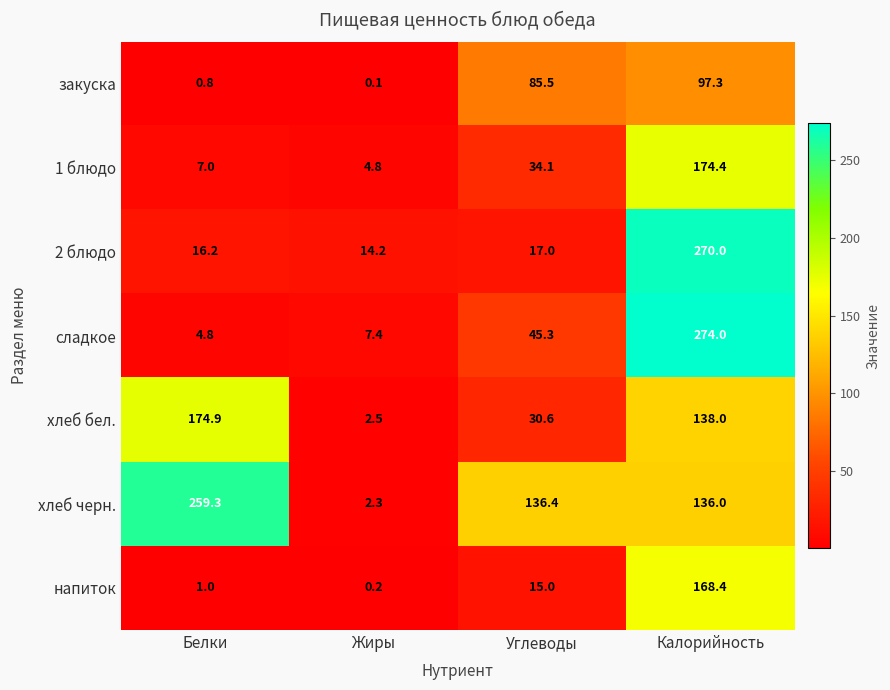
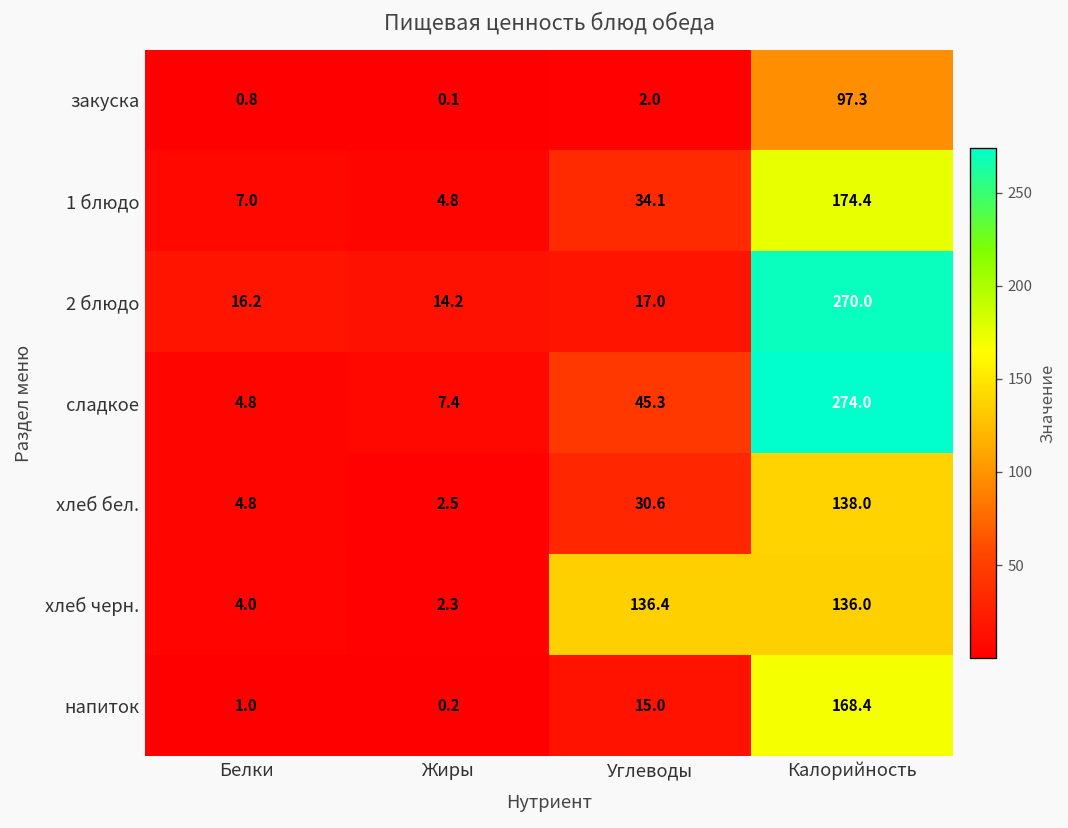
  {
    "закуска": {
      "Белки": 0.8,
      "Жиры": 0.1,
-     "Углеводы": 85.5,
+     "Углеводы": 2.0,
      "Калорийность": 97.3
    },
    "1 блюдо": {
      "Белки": 7.0,
      "Жиры": 4.8,
      "Углеводы": 34.1,
      "Калорийность": 174.4
    },
    "2 блюдо": {
      "Белки": 16.2,
      "Жиры": 14.2,
      "Углеводы": 17.0,
      "Калорийность": 270.0
    },
    "сладкое": {
      "Белки": 4.8,
      "Жиры": 7.4,
      "Углеводы": 45.3,
      "Калорийность": 274.0
    },
    "хлеб бел.": {
-     "Белки": 174.9,
+     "Белки": 4.8,
      "Жиры": 2.5,
      "Углеводы": 30.6,
      "Калорийность": 138.0
    },
    "хлеб черн.": {
-     "Белки": 259.3,
+     "Белки": 4.0,
      "Жиры": 2.3,
      "Углеводы": 136.4,
      "Калорийность": 136.0
    },
    "напиток": {
      "Белки": 1.0,
      "Жиры": 0.2,
      "Углеводы": 15.0,
      "Калорийность": 168.4
    }
  }
